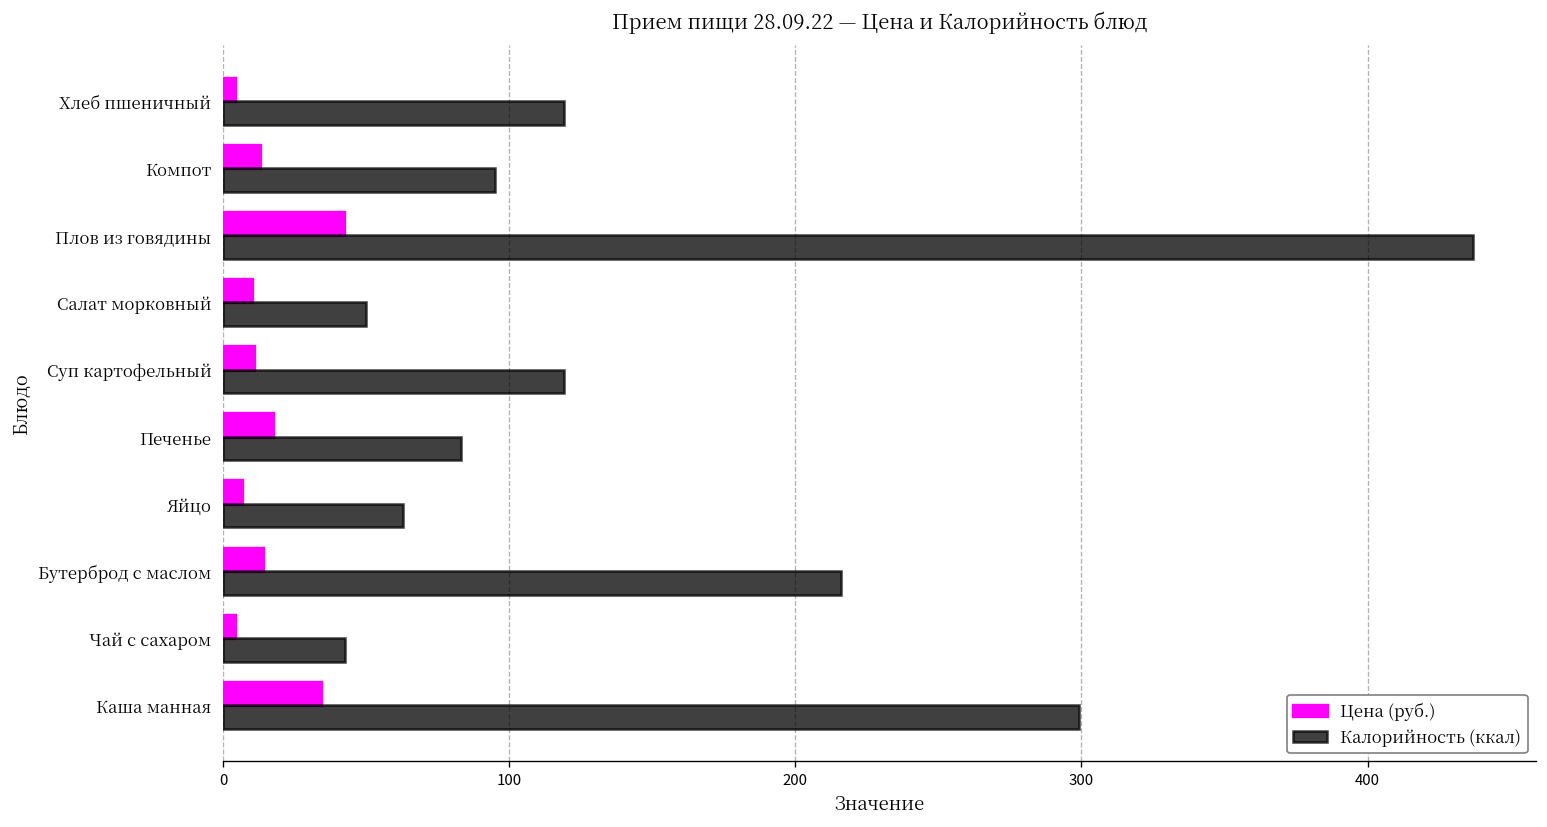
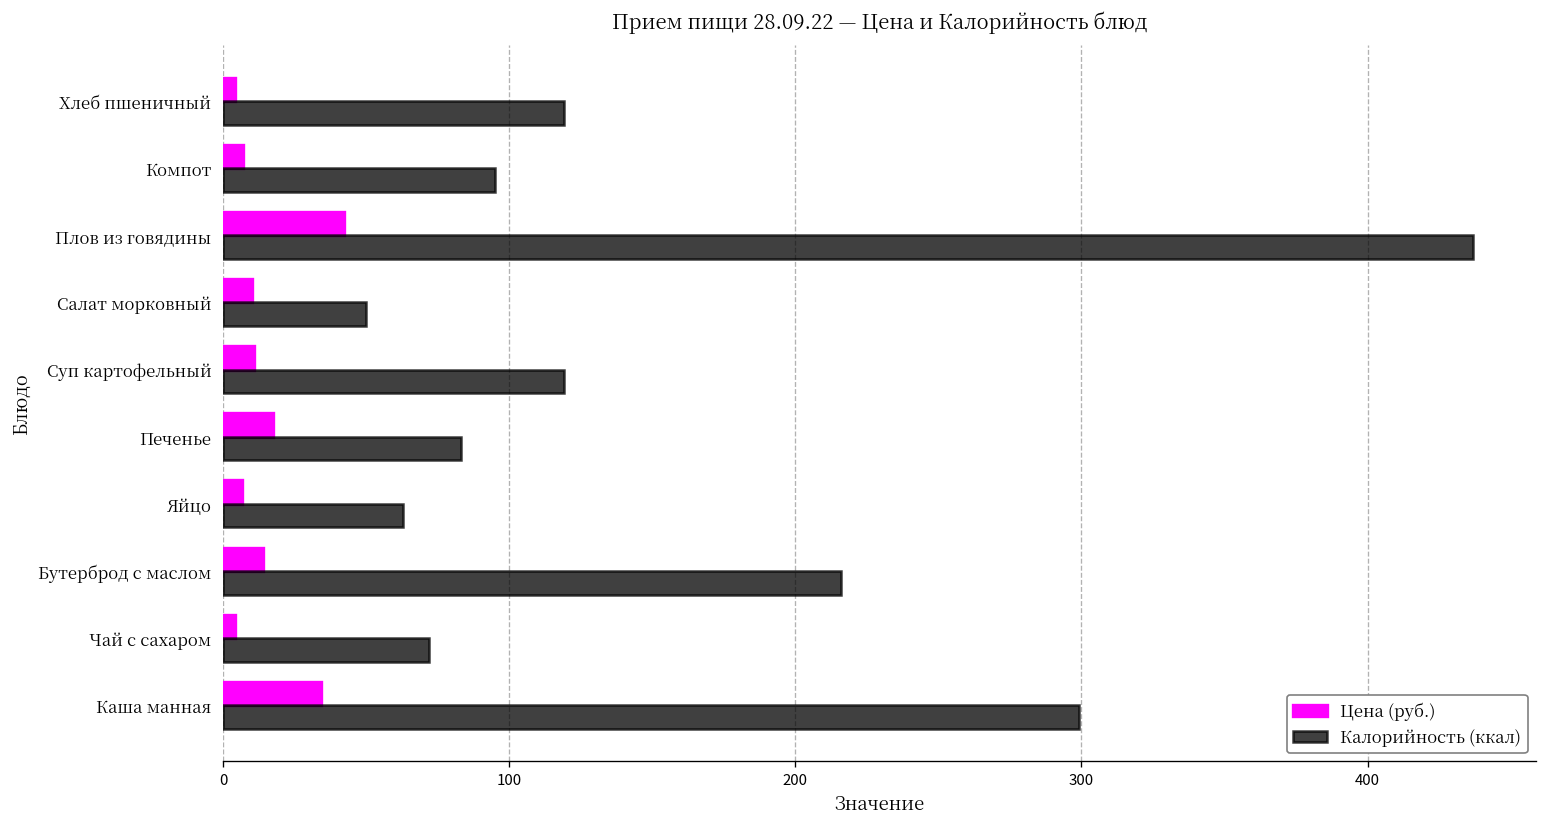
  {
    "Цена (руб.)": {
      "Хлеб пшеничный": 4,
-     "Компот": 13,
+     "Компот": 7,
      "Плов из говядины": 42,
      "Салат морковный": 10,
      "Суп картофельный": 11,
      "Печенье": 18,
      "Яйцо": 7,
      "Бутерброд с маслом": 14,
      "Чай с сахаром": 4,
      "Каша манная": 34
    },
    "Калорийность (ккал)": {
      "Хлеб пшеничный": 119,
      "Компот": 95,
      "Плов из говядины": 437,
      "Салат морковный": 50,
      "Суп картофельный": 119,
      "Печенье": 83,
      "Яйцо": 63,
      "Бутерброд с маслом": 216,
-     "Чай с сахаром": 43,
+     "Чай с сахаром": 72,
      "Каша манная": 299
    }
  }
